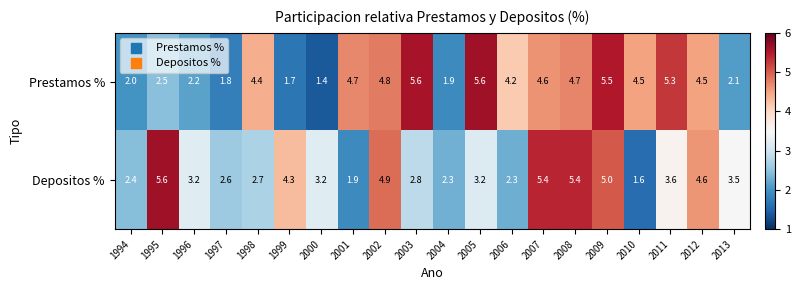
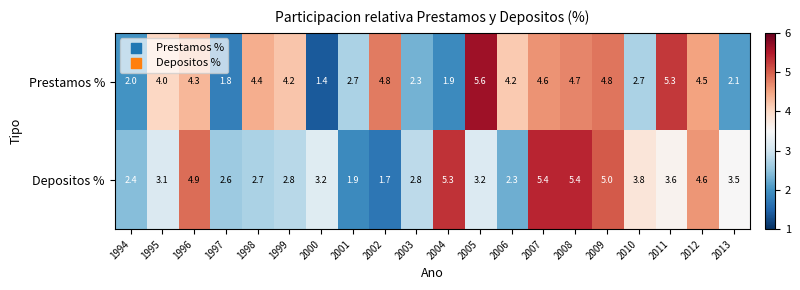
  {
    "Prestamos %": {
      "1994": 2.0,
-     "1995": 2.5,
-     "1996": 2.2,
+     "1995": 4.0,
+     "1996": 4.3,
      "1997": 1.8,
      "1998": 4.4,
-     "1999": 1.7,
+     "1999": 4.2,
      "2000": 1.4,
-     "2001": 4.7,
+     "2001": 2.7,
      "2002": 4.8,
-     "2003": 5.6,
+     "2003": 2.3,
      "2004": 1.9,
      "2005": 5.6,
      "2006": 4.2,
      "2007": 4.6,
      "2008": 4.7,
-     "2009": 5.5,
-     "2010": 4.5,
+     "2009": 4.8,
+     "2010": 2.7,
      "2011": 5.3,
      "2012": 4.5,
      "2013": 2.1
    },
    "Depositos %": {
      "1994": 2.4,
-     "1995": 5.6,
-     "1996": 3.2,
+     "1995": 3.1,
+     "1996": 4.9,
      "1997": 2.6,
      "1998": 2.7,
-     "1999": 4.3,
+     "1999": 2.8,
      "2000": 3.2,
      "2001": 1.9,
-     "2002": 4.9,
+     "2002": 1.7,
      "2003": 2.8,
-     "2004": 2.3,
+     "2004": 5.3,
      "2005": 3.2,
      "2006": 2.3,
      "2007": 5.4,
      "2008": 5.4,
      "2009": 5.0,
-     "2010": 1.6,
+     "2010": 3.8,
      "2011": 3.6,
      "2012": 4.6,
      "2013": 3.5
    }
  }
